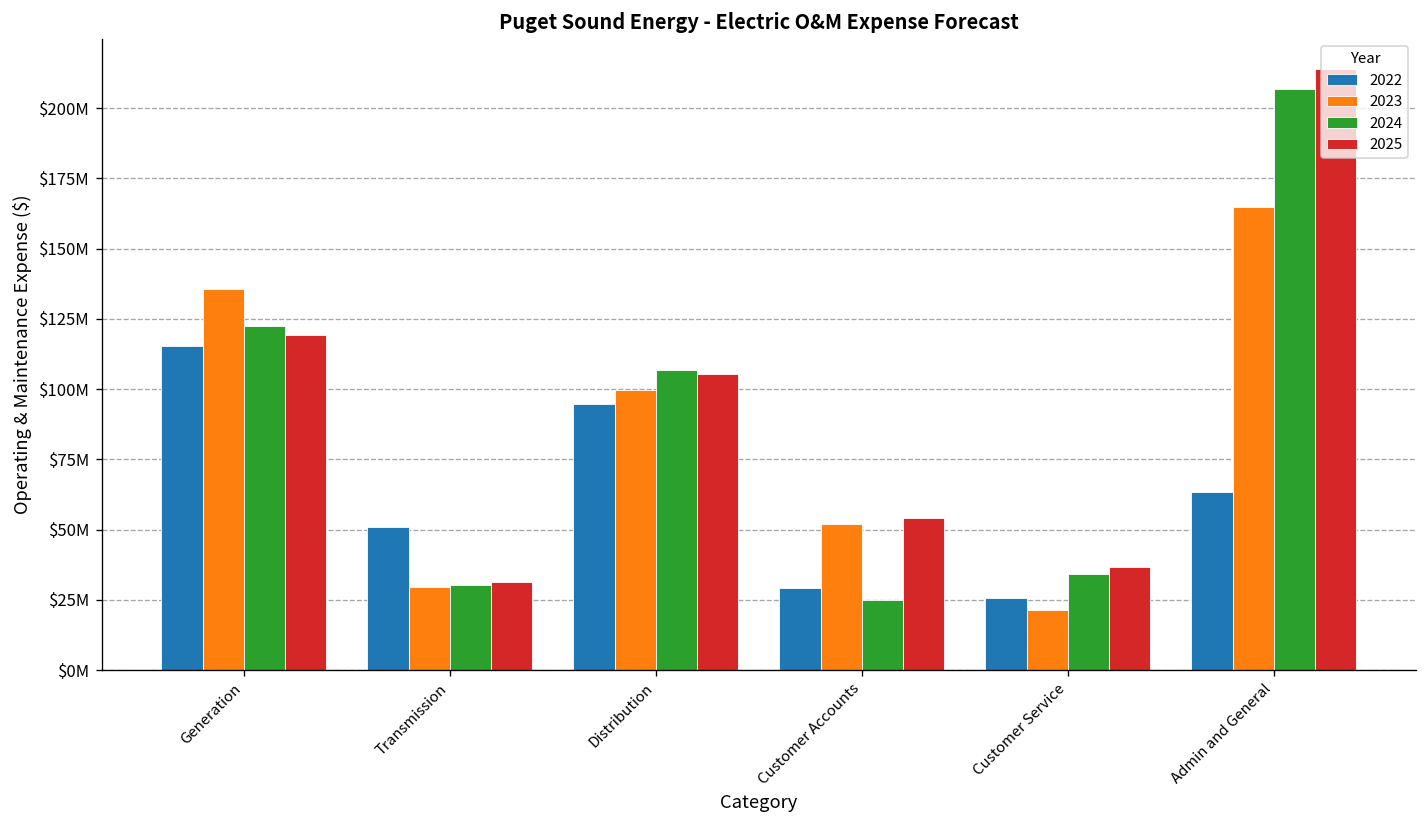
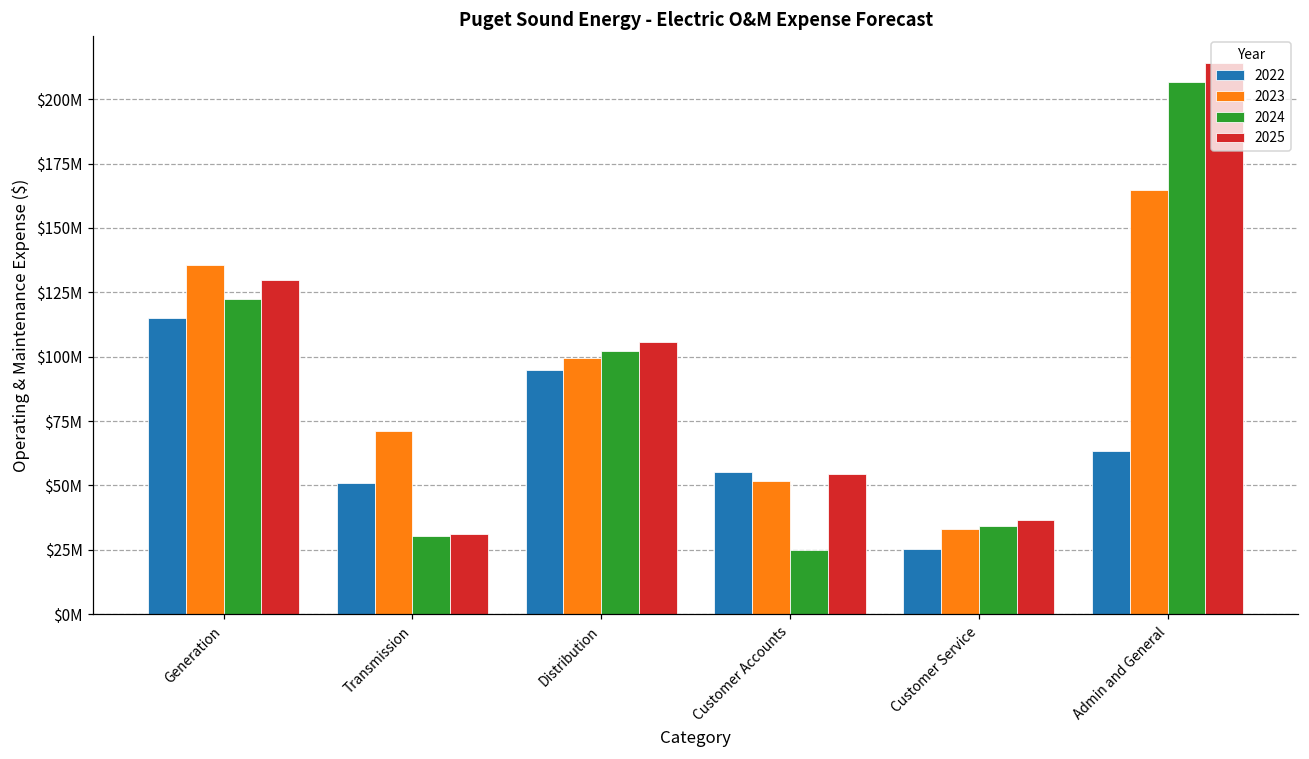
  {
    "2022": {
      "Generation": "$115000000",
      "Transmission": "$51000000",
      "Distribution": "$95000000",
-     "Customer Accounts": "$29000000",
+     "Customer Accounts": "$55000000",
      "Customer Service": "$26000000",
      "Admin and General": "$63000000"
    },
    "2023": {
      "Generation": "$135000000",
-     "Transmission": "$30000000",
+     "Transmission": "$71000000",
      "Distribution": "$100000000",
      "Customer Accounts": "$52000000",
-     "Customer Service": "$22000000",
+     "Customer Service": "$33000000",
      "Admin and General": "$165000000"
    },
    "2024": {
      "Generation": "$123000000",
      "Transmission": "$30000000",
-     "Distribution": "$107000000",
+     "Distribution": "$102000000",
      "Customer Accounts": "$25000000",
      "Customer Service": "$34000000",
      "Admin and General": "$207000000"
    },
    "2025": {
-     "Generation": "$119000000",
+     "Generation": "$130000000",
      "Transmission": "$31000000",
      "Distribution": "$106000000",
      "Customer Accounts": "$54000000",
      "Customer Service": "$37000000"
    }
  }
